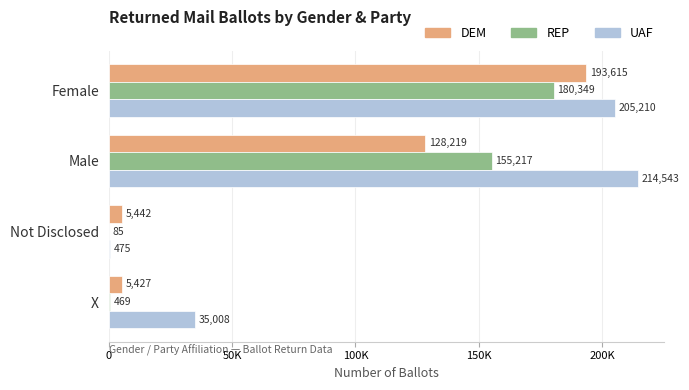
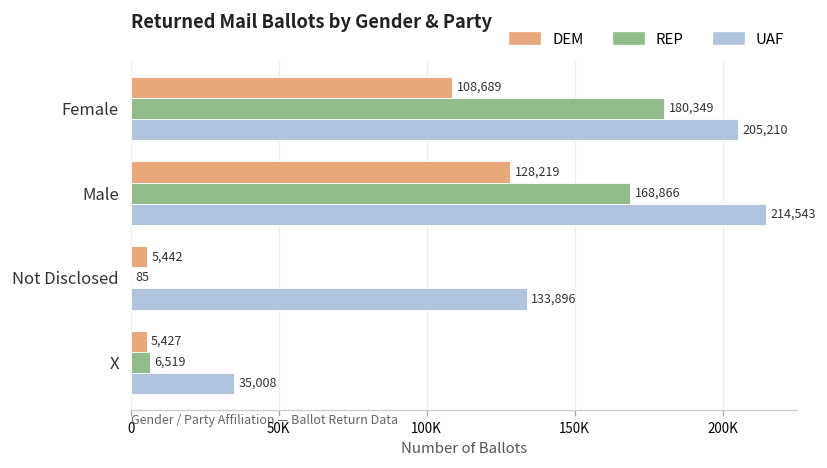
  {
    "DEM": {
-     "Female": "193,615",
+     "Female": "108,689",
      "Male": "128,219",
      "Not Disclosed": "5,442",
      "X": "5,427"
    },
    "REP": {
      "Female": "180,349",
-     "Male": "155,217",
+     "Male": "168,866",
      "Not Disclosed": "85",
-     "X": "469"
+     "X": "6,519"
    },
    "UAF": {
      "Female": "205,210",
      "Male": "214,543",
-     "Not Disclosed": "475",
+     "Not Disclosed": "133,896",
      "X": "35,008"
    }
  }
